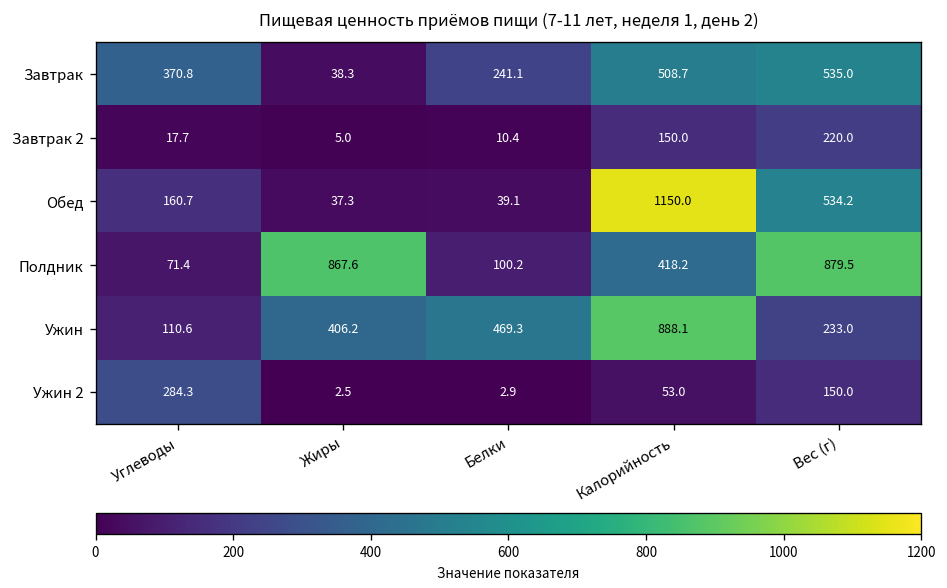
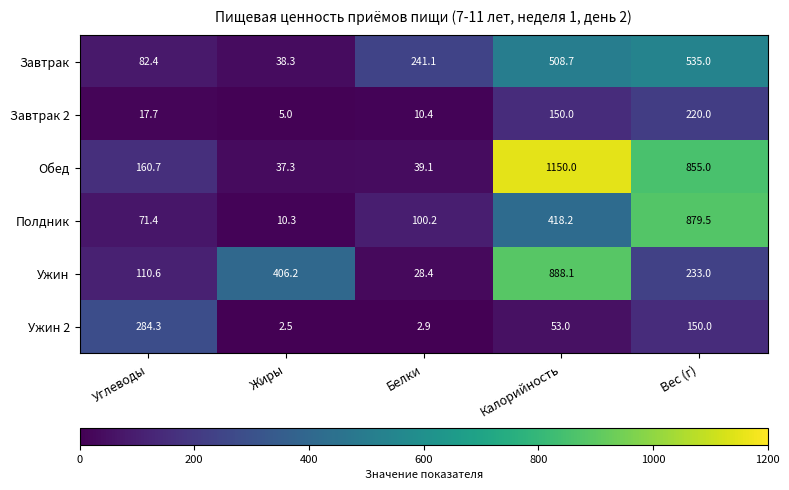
  {
    "Завтрак": {
-     "Углеводы": 370.8,
+     "Углеводы": 82.4,
      "Жиры": 38.3,
      "Белки": 241.1,
      "Калорийность": 508.7,
      "Вес (г)": 535.0
    },
    "Завтрак 2": {
      "Углеводы": 17.7,
      "Жиры": 5.0,
      "Белки": 10.4,
      "Калорийность": 150.0,
      "Вес (г)": 220.0
    },
    "Обед": {
      "Углеводы": 160.7,
      "Жиры": 37.3,
      "Белки": 39.1,
      "Калорийность": 1150.0,
-     "Вес (г)": 534.2
+     "Вес (г)": 855.0
    },
    "Полдник": {
      "Углеводы": 71.4,
-     "Жиры": 867.6,
+     "Жиры": 10.3,
      "Белки": 100.2,
      "Калорийность": 418.2,
      "Вес (г)": 879.5
    },
    "Ужин": {
      "Углеводы": 110.6,
      "Жиры": 406.2,
-     "Белки": 469.3,
+     "Белки": 28.4,
      "Калорийность": 888.1,
      "Вес (г)": 233.0
    },
    "Ужин 2": {
      "Углеводы": 284.3,
      "Жиры": 2.5,
      "Белки": 2.9,
      "Калорийность": 53.0,
      "Вес (г)": 150.0
    }
  }
